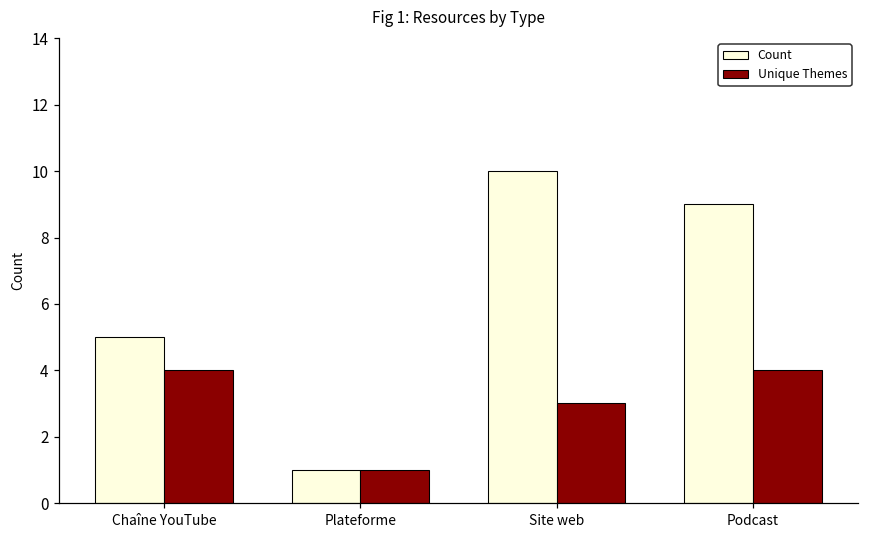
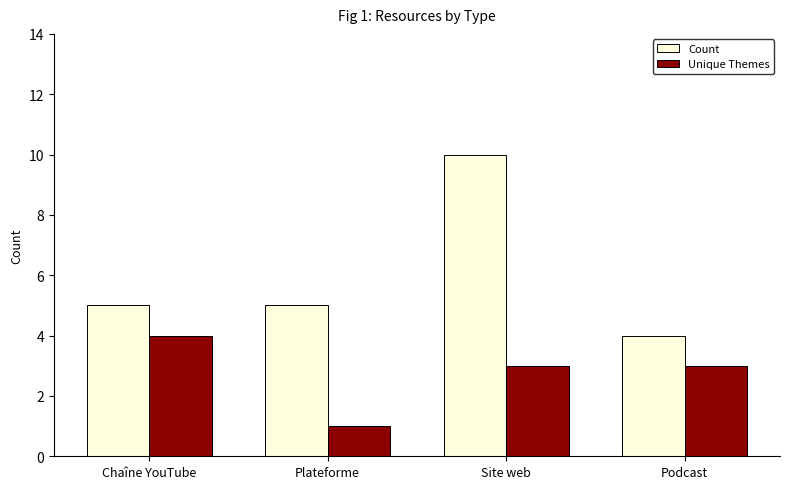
  {
    "Count": {
      "Chaîne YouTube": 5,
-     "Plateforme": 1,
+     "Plateforme": 5,
      "Site web": 10,
-     "Podcast": 9
+     "Podcast": 4
    },
    "Unique Themes": {
      "Chaîne YouTube": 4,
      "Plateforme": 1,
      "Site web": 3,
-     "Podcast": 4
+     "Podcast": 3
    }
  }
